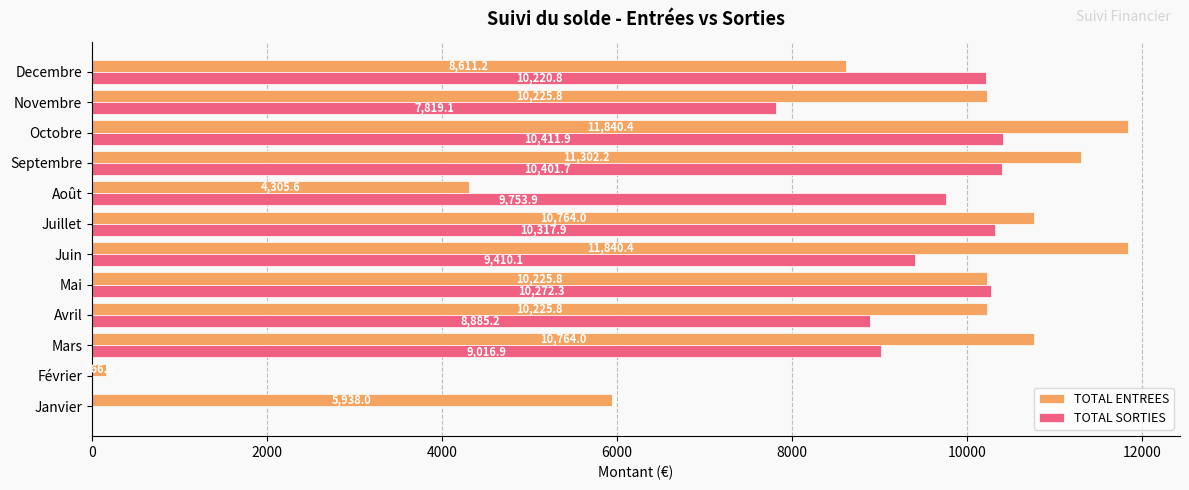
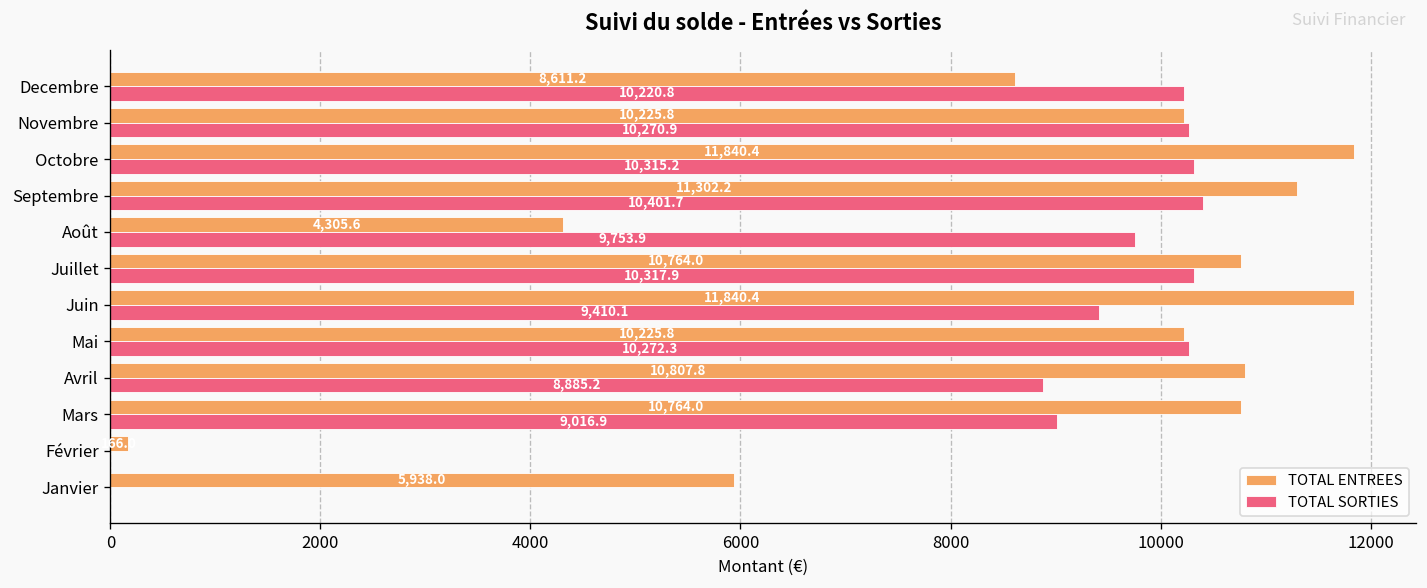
  {
    "TOTAL ENTREES": {
      "Decembre": "8,611.2",
      "Novembre": "10,225.8",
      "Octobre": "11,840.4",
      "Septembre": "11,302.2",
      "Août": "4,305.6",
      "Juillet": "10,764.0",
      "Juin": "11,840.4",
      "Mai": "10,225.8",
-     "Avril": "10,225.8",
+     "Avril": "10,807.8",
      "Mars": "10,764.0",
      "Janvier": "5,938.0"
    },
    "TOTAL SORTIES": {
      "Decembre": "10,220.8",
-     "Novembre": "7,819.1",
-     "Octobre": "10,411.9",
+     "Novembre": "10,270.9",
+     "Octobre": "10,315.2",
      "Septembre": "10,401.7",
      "Août": "9,753.9",
      "Juillet": "10,317.9",
      "Juin": "9,410.1",
      "Mai": "10,272.3",
      "Avril": "8,885.2",
      "Mars": "9,016.9"
    }
  }
